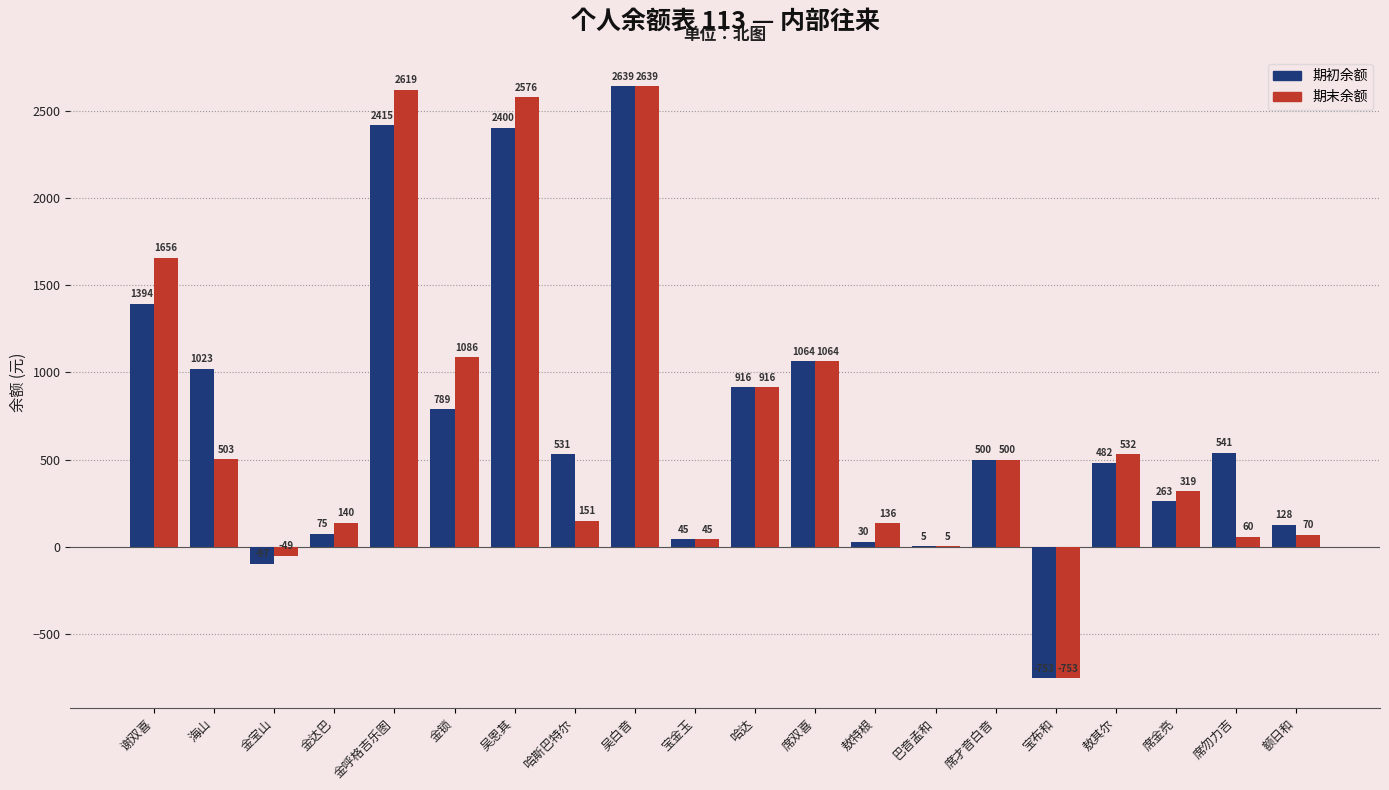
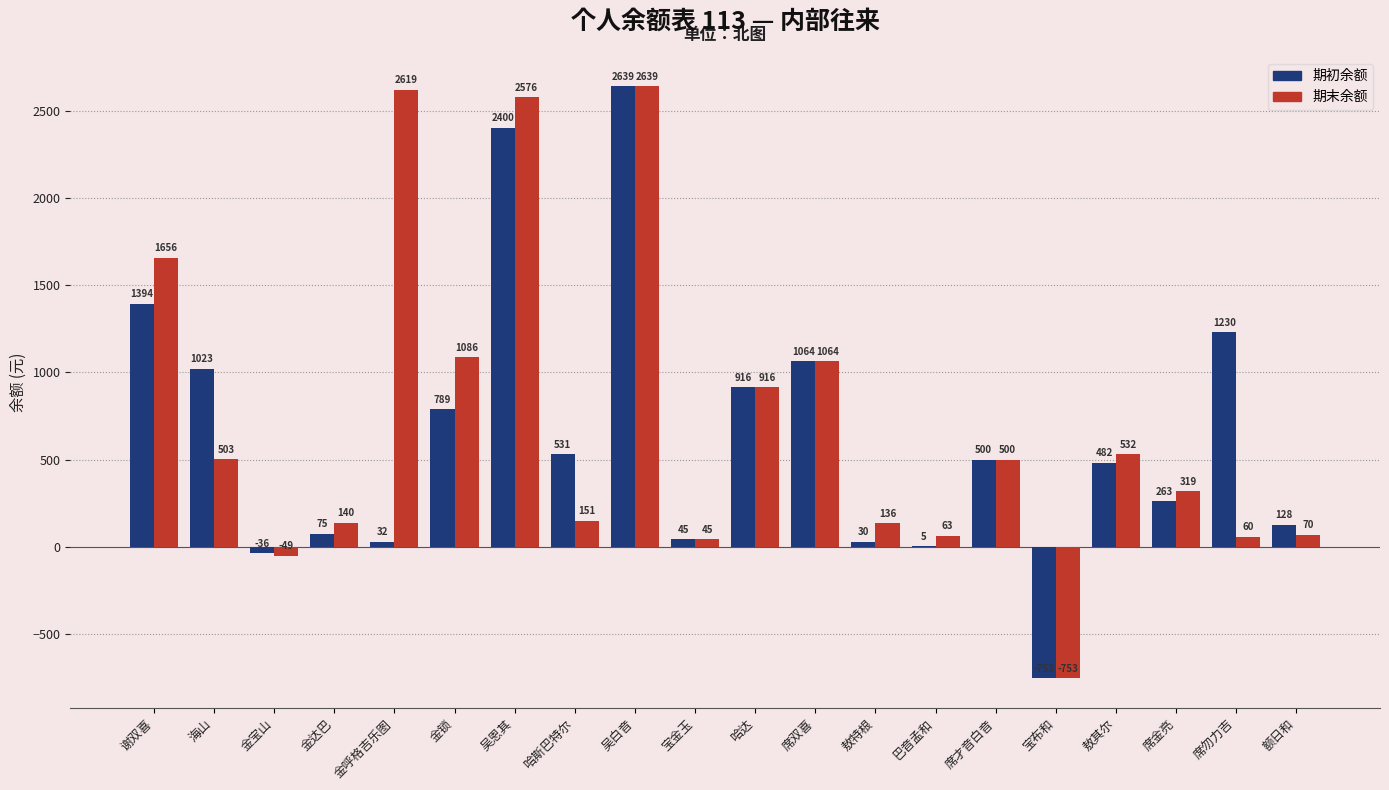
  {
    "期初余额": {
      "谢双喜": 1394,
      "海山": 1023,
-     "金宝山": -97,
+     "金宝山": -36,
      "金达巴": 75,
-     "金呼格吉乐图": 2415,
+     "金呼格吉乐图": 32,
      "金锁": 789,
      "吴恩其": 2400,
      "哈斯巴特尔": 531,
      "吴白音": 2639,
      "宝金玉": 45,
      "哈达": 916,
      "席双喜": 1064,
      "敖特根": 30,
      "巴音孟和": 5,
      "席才音白音": 500,
      "宝布和": -753,
      "敖其尔": 482,
      "席金亮": 263,
-     "席勿力吉": 541,
+     "席勿力吉": 1230,
      "额日和": 128
    },
    "期末余额": {
      "谢双喜": 1656,
      "海山": 503,
      "金宝山": -49,
      "金达巴": 140,
      "金呼格吉乐图": 2619,
      "金锁": 1086,
      "吴恩其": 2576,
      "哈斯巴特尔": 151,
      "吴白音": 2639,
      "宝金玉": 45,
      "哈达": 916,
      "席双喜": 1064,
      "敖特根": 136,
-     "巴音孟和": 5,
+     "巴音孟和": 63,
      "席才音白音": 500,
      "宝布和": -753,
      "敖其尔": 532,
      "席金亮": 319,
      "席勿力吉": 60,
      "额日和": 70
    }
  }
